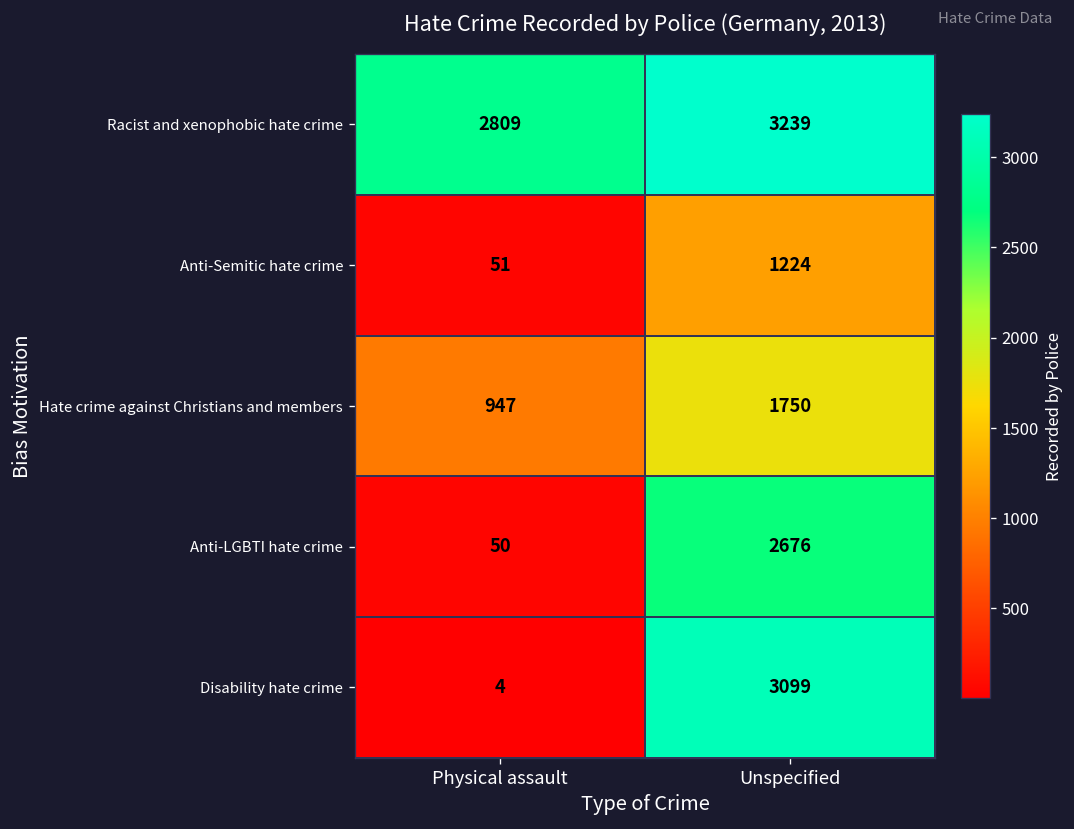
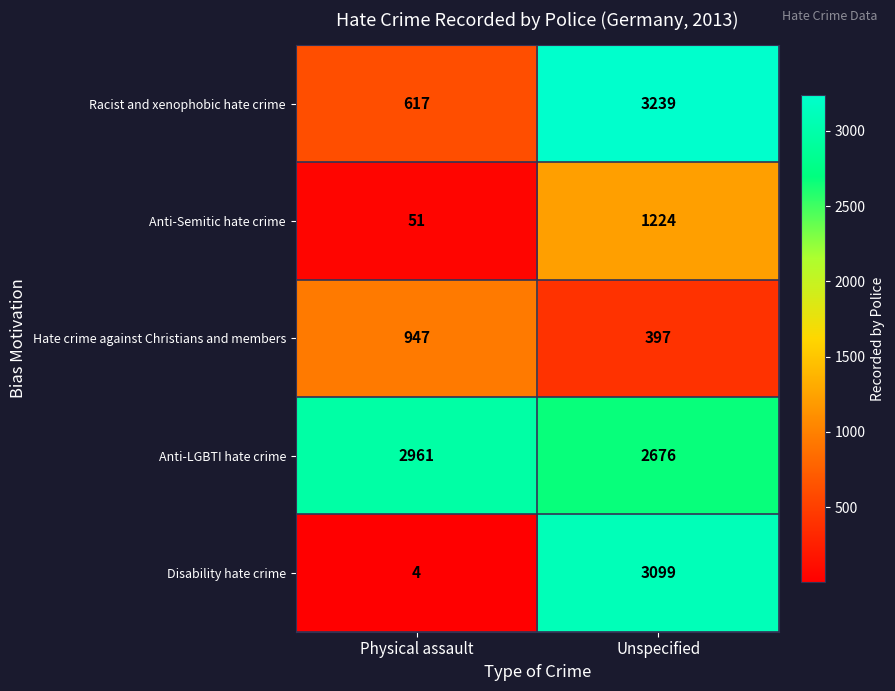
  {
    "Racist and xenophobic hate crime": {
-     "Physical assault": 2809,
+     "Physical assault": 617,
      "Unspecified": 3239
    },
    "Anti-Semitic hate crime": {
      "Physical assault": 51,
      "Unspecified": 1224
    },
    "Hate crime against Christians and members": {
      "Physical assault": 947,
-     "Unspecified": 1750
+     "Unspecified": 397
    },
    "Anti-LGBTI hate crime": {
-     "Physical assault": 50,
+     "Physical assault": 2961,
      "Unspecified": 2676
    },
    "Disability hate crime": {
      "Physical assault": 4,
      "Unspecified": 3099
    }
  }
